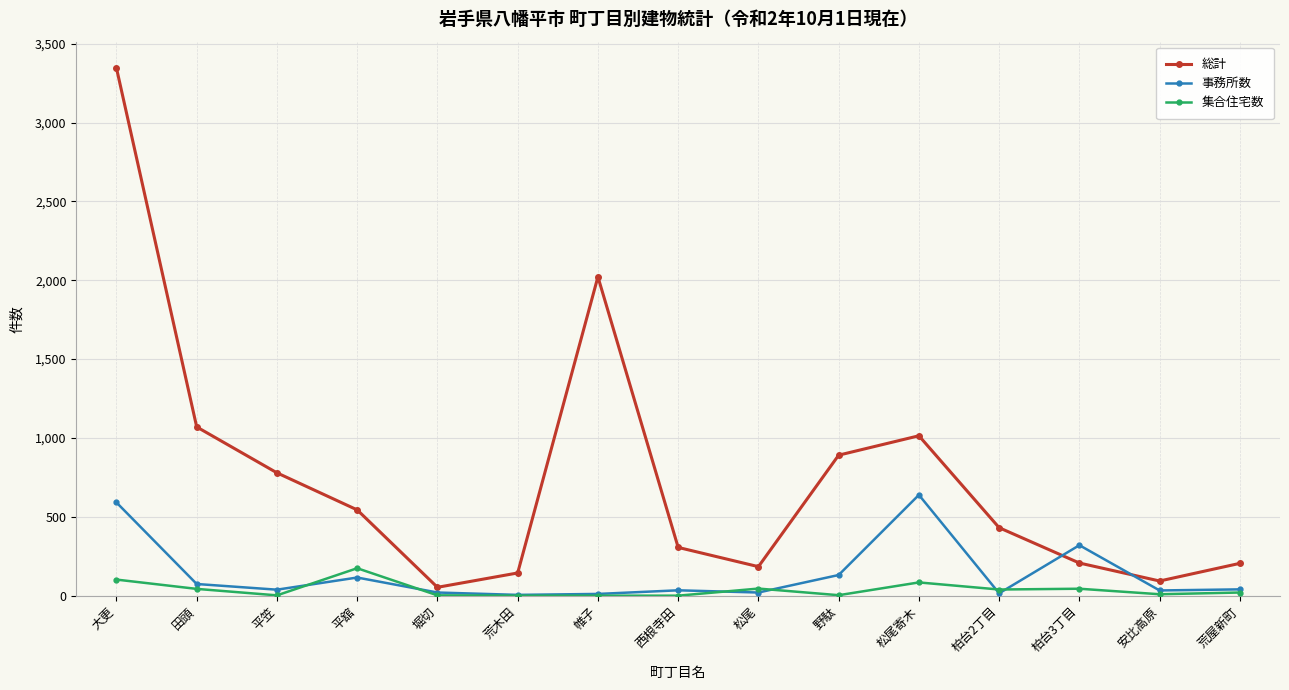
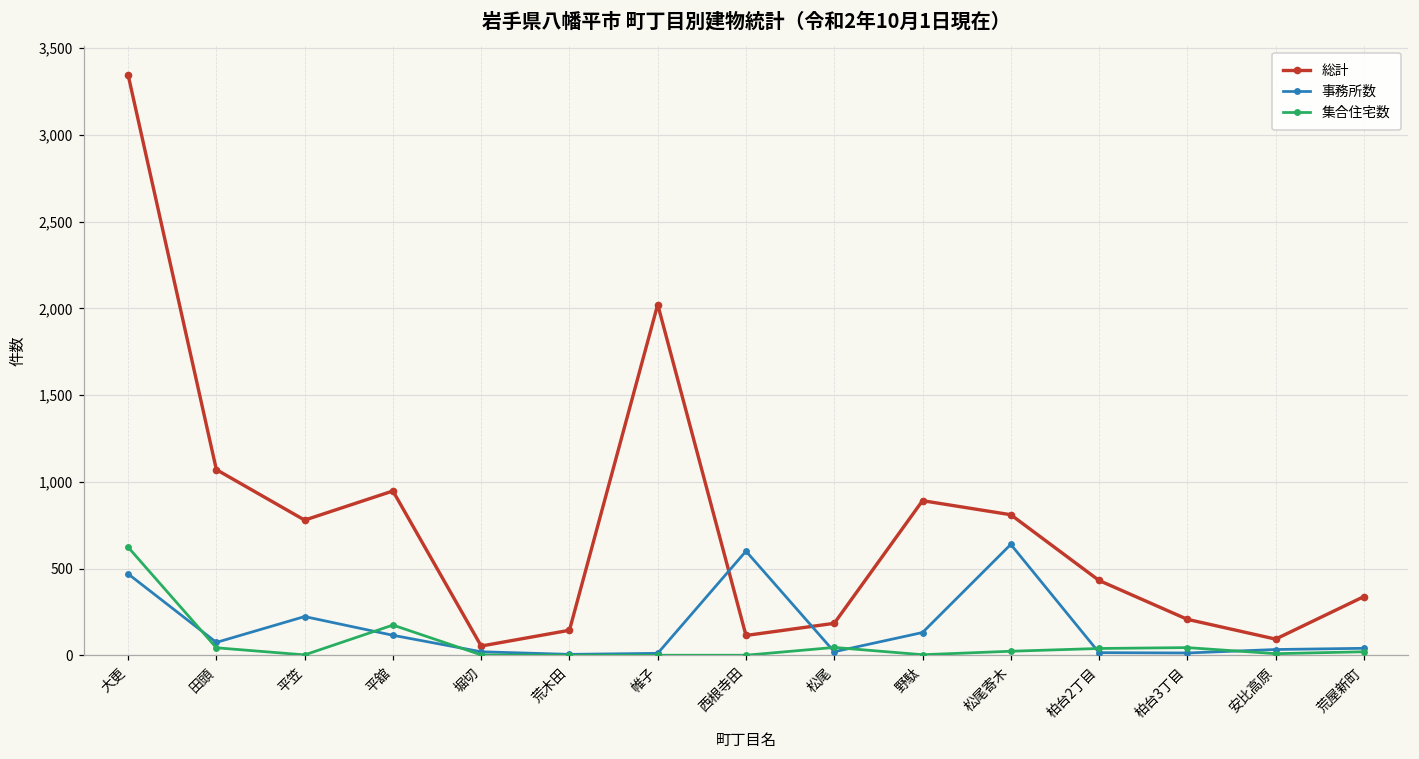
  {
    "総計": {
      "大更": "3,350",
      "田頭": "1,070",
      "平笠": "780",
-     "平舘": "540",
+     "平舘": "950",
      "堀切": "50",
      "荒木田": "140",
      "帷子": "2,020",
-     "西根寺田": "310",
+     "西根寺田": "110",
      "松尾": "180",
      "野駄": "890",
-     "松尾寄木": "1,010",
+     "松尾寄木": "810",
      "柏台2丁目": "430",
      "柏台3丁目": "210",
      "安比高原": "90",
-     "荒屋新町": "210"
+     "荒屋新町": "340"
    },
    "事務所数": {
-     "大更": "590",
+     "大更": "470",
      "田頭": "70",
-     "平笠": "40",
+     "平笠": "220",
      "平舘": "120",
      "堀切": "20",
-     "西根寺田": "30",
+     "西根寺田": "600",
      "松尾": "20",
      "野駄": "130",
      "松尾寄木": "640",
      "柏台2丁目": "20",
-     "柏台3丁目": "320",
+     "柏台3丁目": "10",
      "安比高原": "30",
      "荒屋新町": "40"
    },
    "集合住宅数": {
-     "大更": "100",
+     "大更": "620",
      "田頭": "40",
      "平笠": "0",
      "平舘": "170",
      "堀切": "0",
      "西根寺田": "0",
      "松尾": "50",
      "野駄": "0",
-     "松尾寄木": "80",
+     "松尾寄木": "20",
      "柏台2丁目": "40",
      "柏台3丁目": "40",
      "安比高原": "10",
      "荒屋新町": "20"
    }
  }
